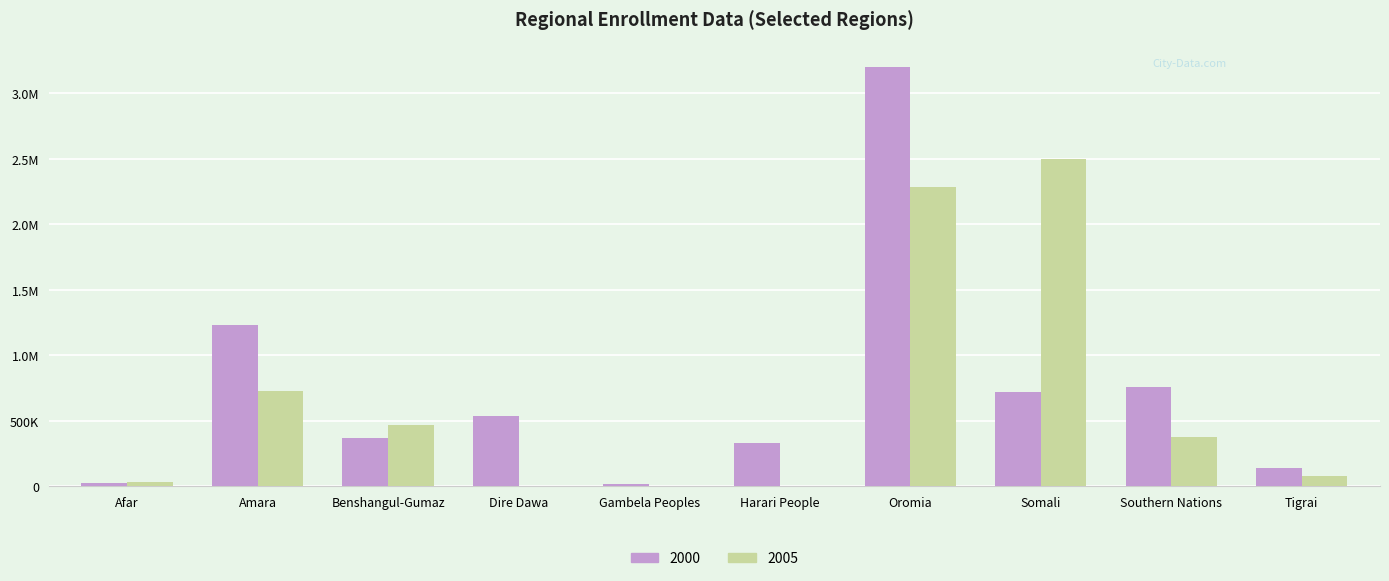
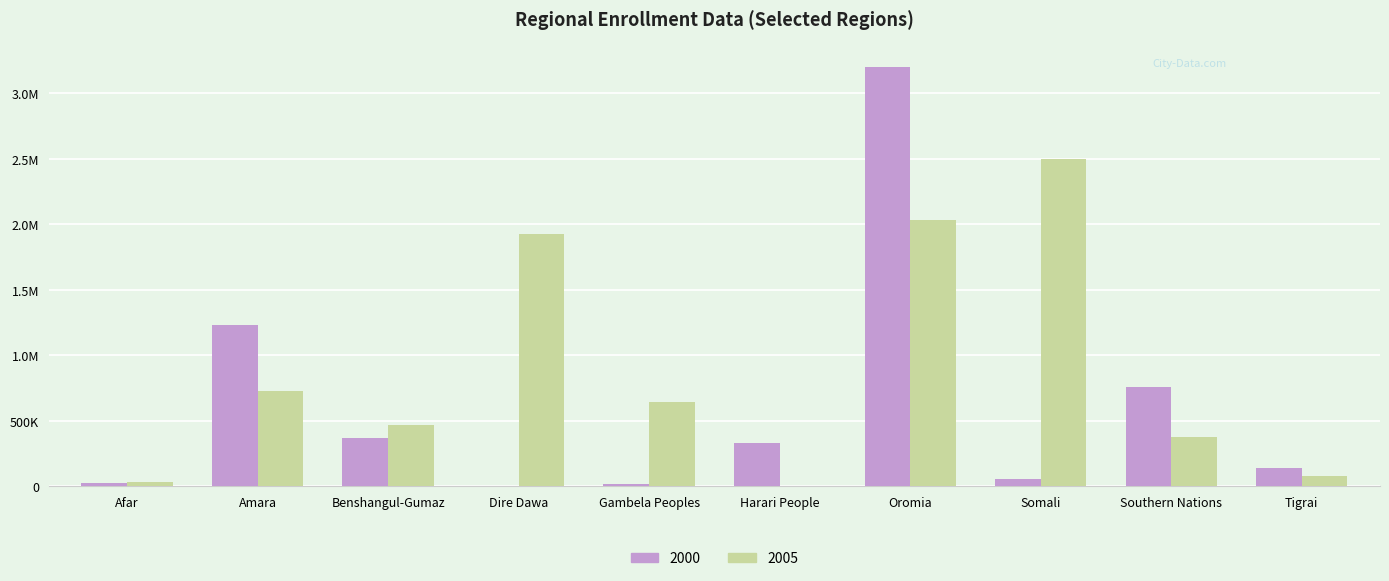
  {
    "2000": {
      "Afar": 20000,
      "Amara": 1230000,
      "Benshangul-Gumaz": 370000,
-     "Dire Dawa": 540000,
+     "Dire Dawa": 0,
      "Gambela Peoples": 20000,
      "Harari People": 330000,
      "Oromia": 3200000,
-     "Somali": 720000,
+     "Somali": 60000,
      "Southern Nations": 760000,
      "Tigrai": 140000
    },
    "2005": {
      "Afar": 30000,
      "Amara": 730000,
      "Benshangul-Gumaz": 470000,
-     "Dire Dawa": 0,
-     "Gambela Peoples": 0,
-     "Oromia": 2290000,
+     "Dire Dawa": 1920000,
+     "Gambela Peoples": 640000,
+     "Oromia": 2030000,
      "Somali": 2500000,
      "Southern Nations": 370000,
      "Tigrai": 80000
    }
  }
